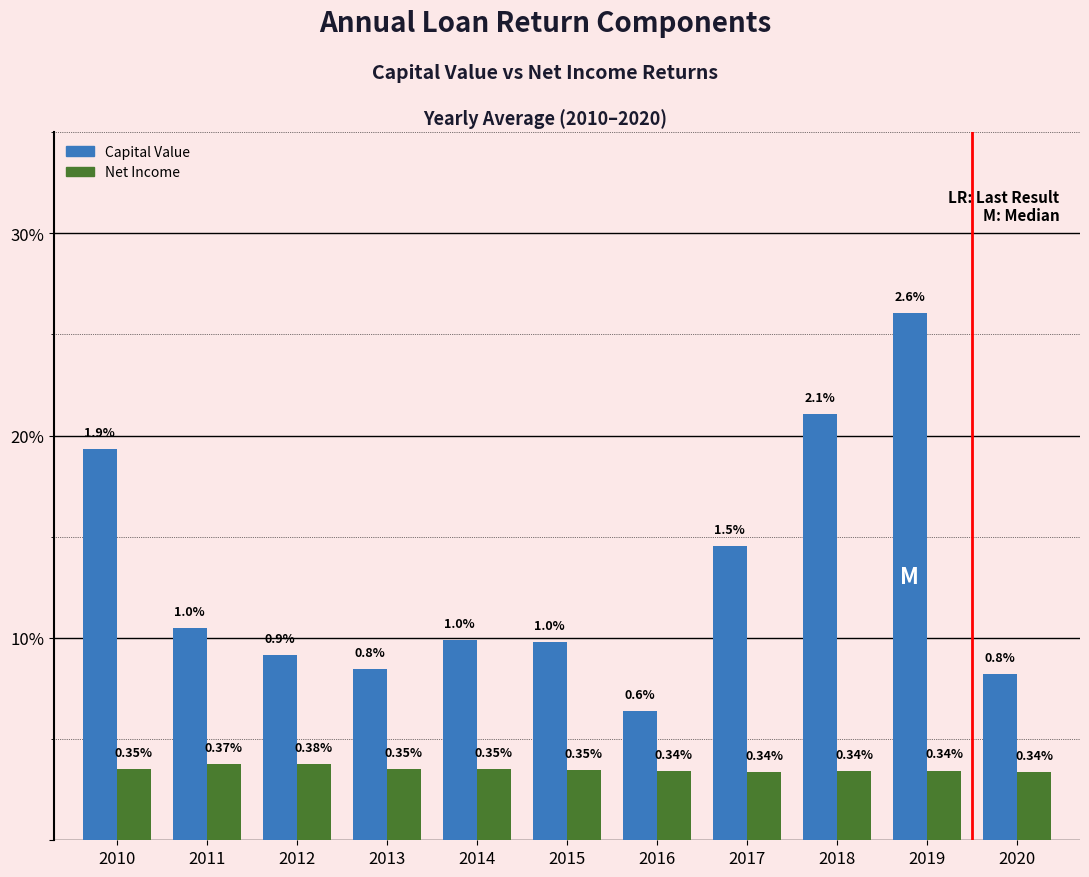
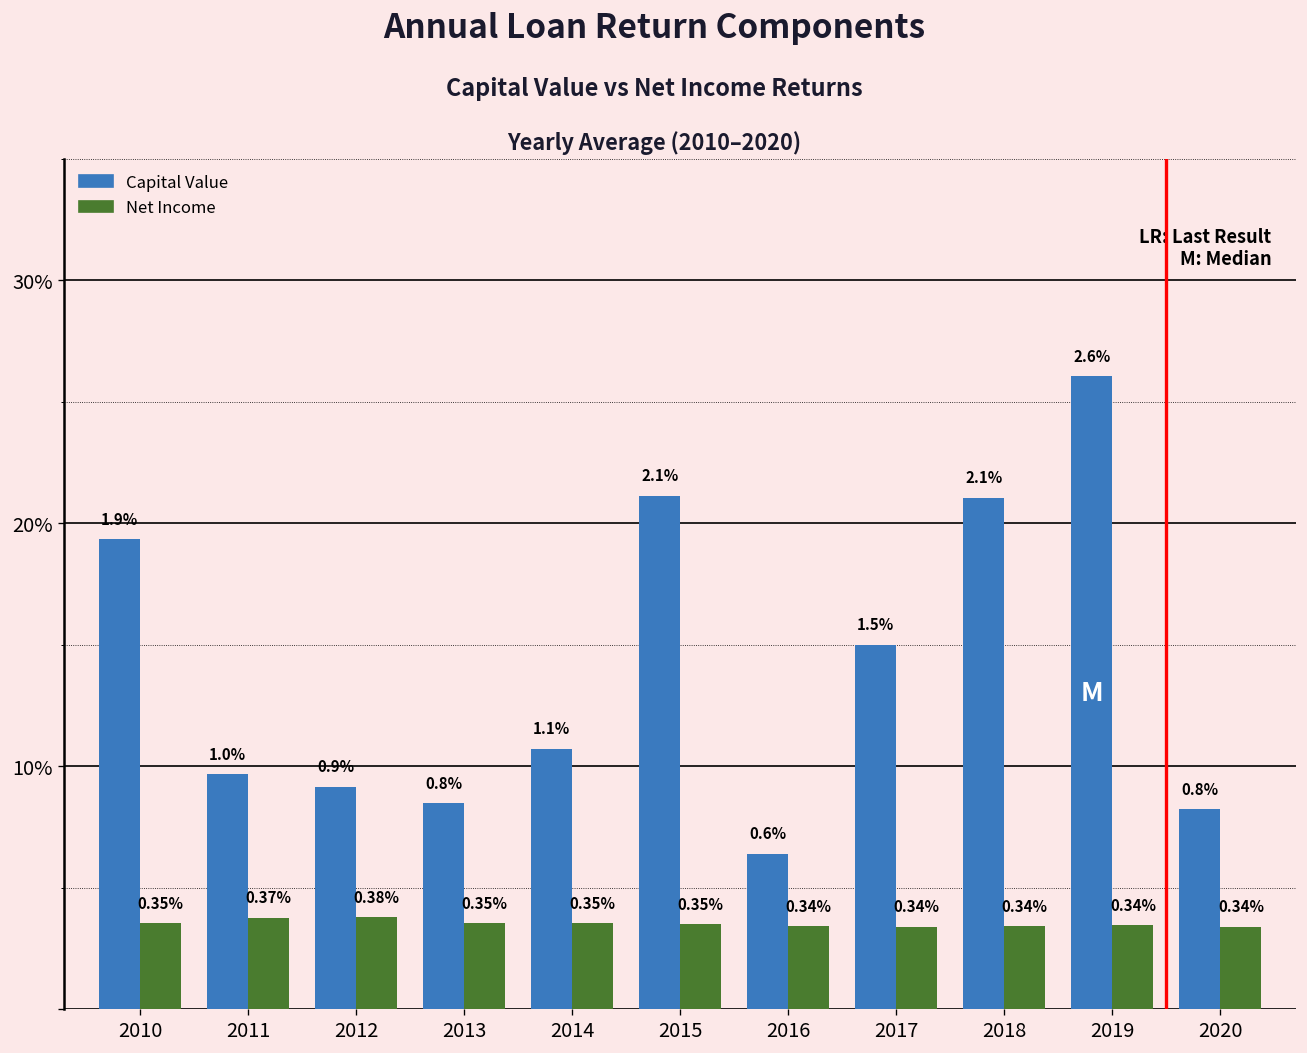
  {
    "Capital Value": {
      "2010": "1.9%",
-     "2011": "10.5%",
+     "2011": "9.7%",
      "2012": "0.9%",
      "2013": "0.8%",
-     "2014": "1.0%",
-     "2015": "1.0%",
+     "2014": "1.1%",
+     "2015": "2.1%",
      "2016": "0.6%",
-     "2017": "14.6%",
+     "2017": "15.0%",
      "2018": "2.1%",
      "2019": "2.6%",
      "2020": "0.8%"
    },
    "Net Income": {
      "2010": "0.35%",
      "2011": "0.37%",
      "2012": "0.38%",
      "2013": "0.35%",
      "2014": "0.35%",
      "2015": "0.35%",
      "2016": "0.34%",
      "2017": "0.34%",
      "2018": "0.34%",
      "2019": "0.34%",
      "2020": "0.34%"
    }
  }
